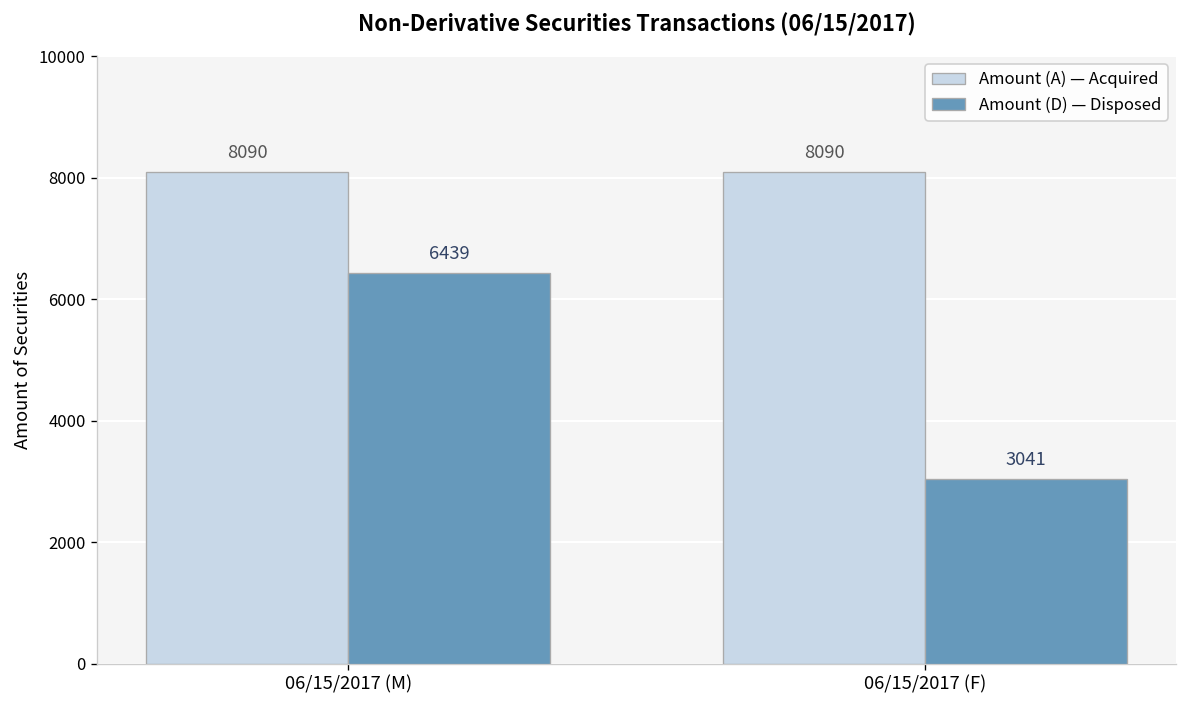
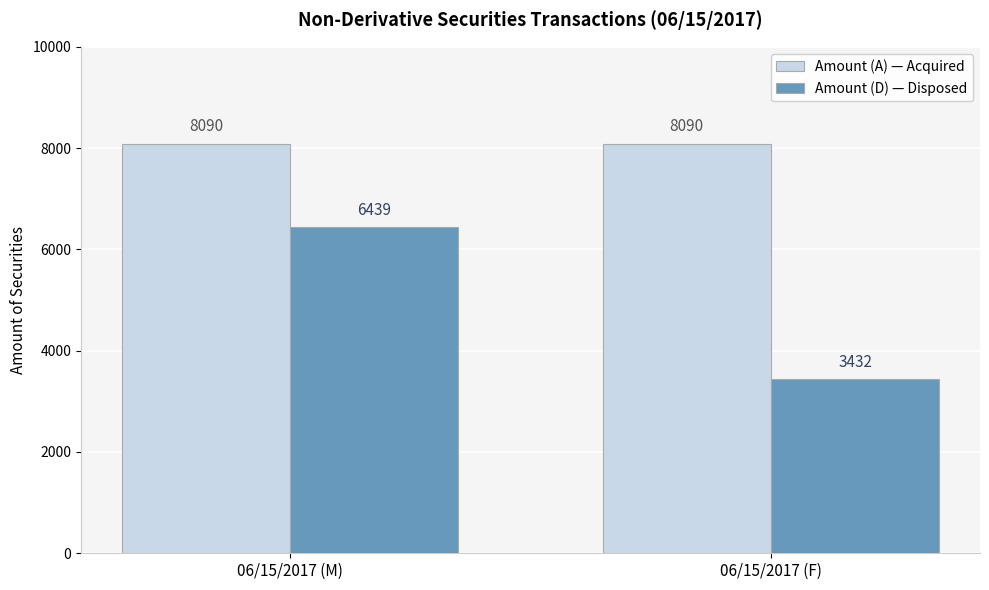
  {
    "Amount (A) — Acquired": {
      "06/15/2017 (M)": 8090,
      "06/15/2017 (F)": 8090
    },
    "Amount (D) — Disposed": {
      "06/15/2017 (M)": 6439,
-     "06/15/2017 (F)": 3041
+     "06/15/2017 (F)": 3432
    }
  }
